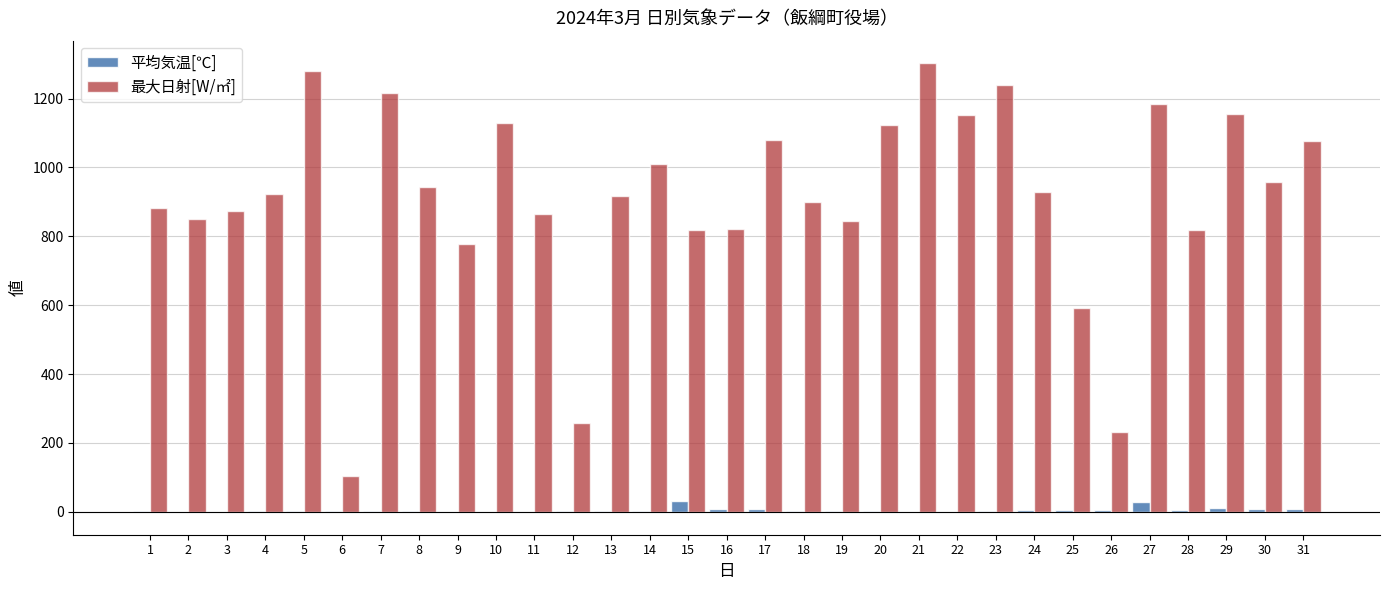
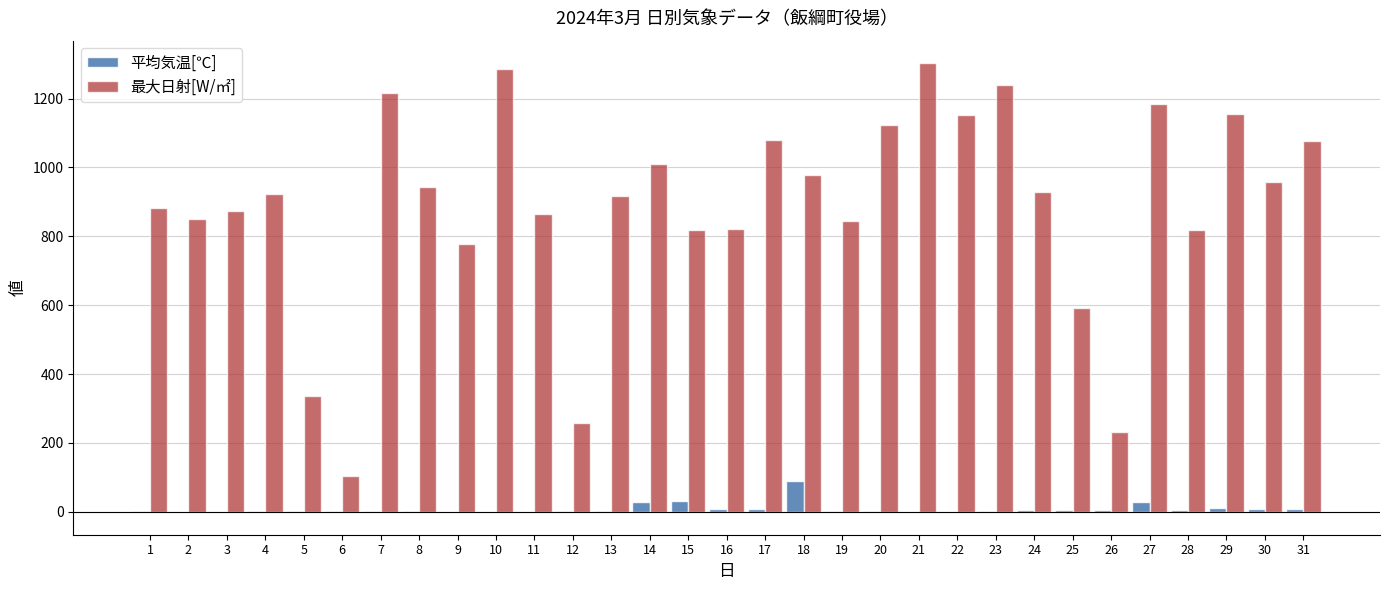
  {
    "平均気温[℃]": {
-     "14": 0,
+     "14": 30,
      "15": 30,
      "16": 10,
-     "18": 0,
+     "18": 90,
      "27": 30,
      "29": 10,
      "30": 10,
      "31": 10
    },
    "最大日射[W/㎡]": {
      "1": 880,
      "2": 850,
      "3": 880,
      "4": 920,
-     "5": 1280,
+     "5": 340,
      "6": 100,
      "7": 1220,
      "8": 940,
      "9": 780,
-     "10": 1130,
+     "10": 1290,
      "11": 860,
      "12": 260,
      "13": 920,
      "14": 1010,
      "15": 820,
      "16": 820,
      "17": 1080,
-     "18": 900,
+     "18": 980,
      "19": 850,
      "20": 1120,
      "21": 1300,
      "22": 1150,
      "23": 1240,
      "24": 930,
      "25": 590,
      "26": 230,
      "27": 1180,
      "28": 820,
      "29": 1160,
      "30": 960,
      "31": 1080
    }
  }
